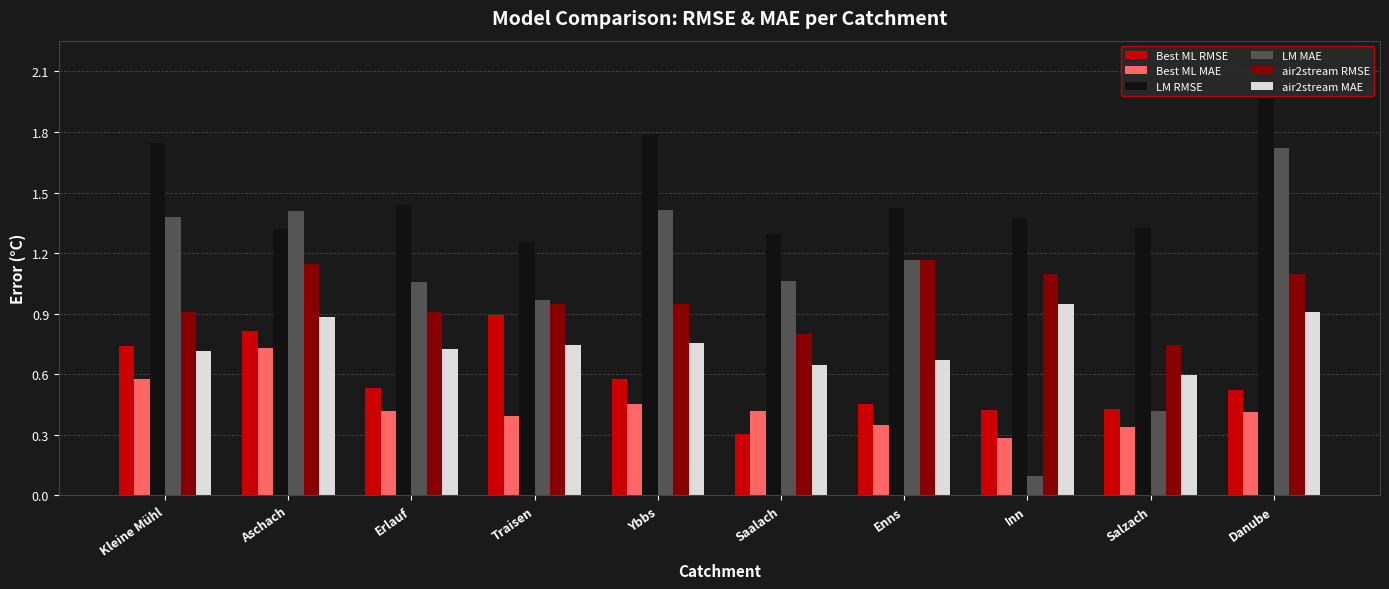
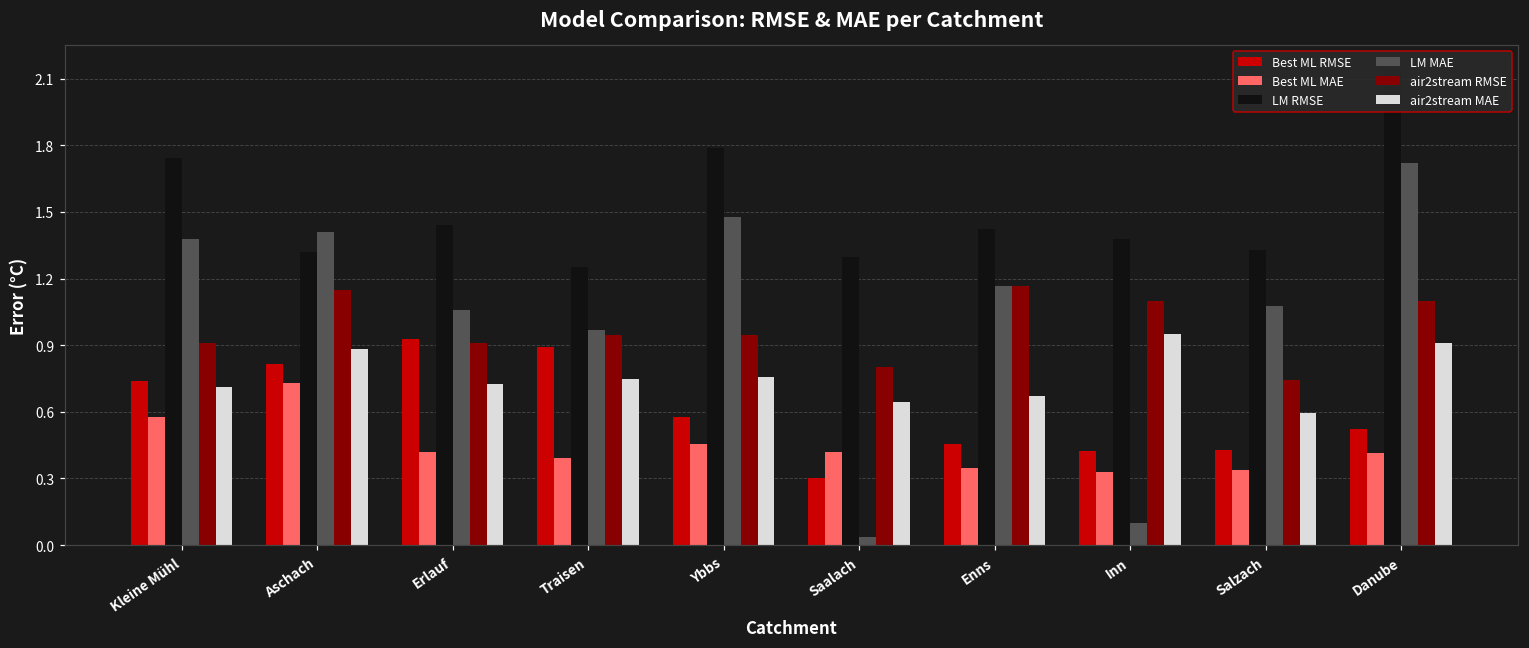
  {
    "Best ML RMSE": {
      "Kleine Mühl": 0.74,
      "Aschach": 0.82,
-     "Erlauf": 0.53,
+     "Erlauf": 0.93,
      "Traisen": 0.89,
      "Ybbs": 0.58,
      "Saalach": 0.30,
      "Enns": 0.45,
      "Inn": 0.42,
      "Salzach": 0.43,
      "Danube": 0.52
    },
    "Best ML MAE": {
      "Kleine Mühl": 0.58,
      "Aschach": 0.73,
      "Erlauf": 0.42,
      "Traisen": 0.39,
      "Ybbs": 0.45,
      "Saalach": 0.42,
      "Enns": 0.35,
-     "Inn": 0.29,
+     "Inn": 0.33,
      "Salzach": 0.34,
      "Danube": 0.42
    },
    "LM RMSE": {
      "Kleine Mühl": 1.74,
      "Aschach": 1.32,
      "Erlauf": 1.44,
      "Traisen": 1.25,
      "Ybbs": 1.79,
      "Saalach": 1.30,
      "Enns": 1.43,
      "Inn": 1.38,
      "Salzach": 1.33
    },
    "LM MAE": {
      "Kleine Mühl": 1.38,
      "Aschach": 1.41,
      "Erlauf": 1.06,
      "Traisen": 0.97,
-     "Ybbs": 1.42,
-     "Saalach": 1.06,
+     "Ybbs": 1.48,
+     "Saalach": 0.04,
      "Enns": 1.17,
      "Inn": 0.10,
-     "Salzach": 0.42,
+     "Salzach": 1.08,
      "Danube": 1.72
    },
    "air2stream RMSE": {
      "Kleine Mühl": 0.91,
      "Aschach": 1.15,
      "Erlauf": 0.91,
      "Traisen": 0.95,
      "Ybbs": 0.95,
      "Saalach": 0.80,
      "Enns": 1.17,
      "Inn": 1.10,
      "Salzach": 0.74,
      "Danube": 1.10
    },
    "air2stream MAE": {
      "Kleine Mühl": 0.71,
      "Aschach": 0.88,
      "Erlauf": 0.73,
      "Traisen": 0.75,
      "Ybbs": 0.76,
      "Saalach": 0.65,
      "Enns": 0.67,
      "Inn": 0.95,
      "Salzach": 0.60,
      "Danube": 0.91
    }
  }
